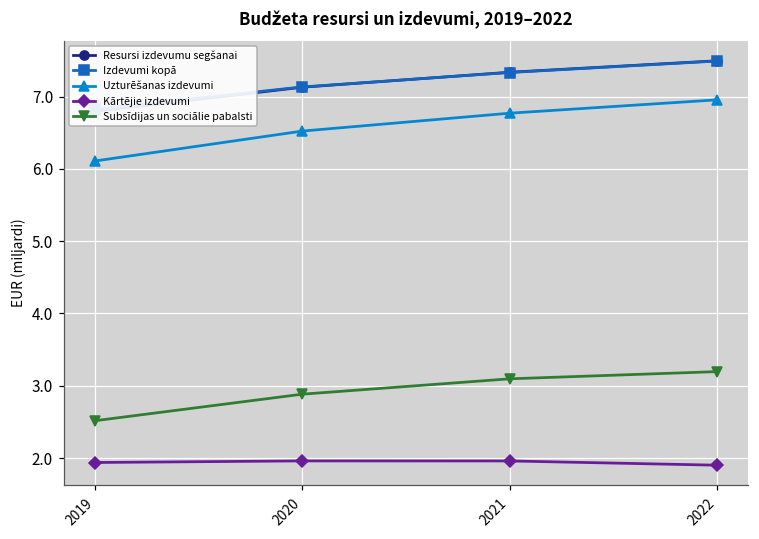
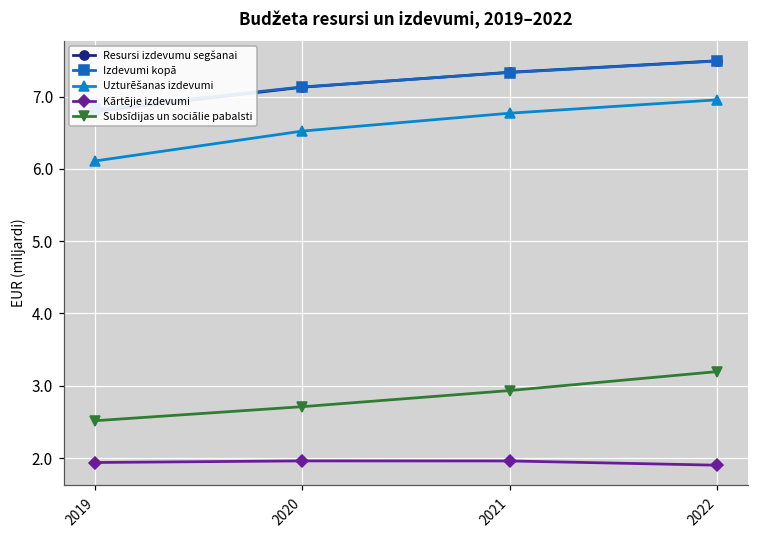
  {
    "Kārtējie izdevumi": {
      "2019": 1.9,
      "2020": 2.0,
      "2021": 2.0,
      "2022": 1.9
    },
    "Subsīdijas un sociālie pabalsti": {
      "2019": 2.5,
-     "2020": 2.9,
-     "2021": 3.1,
+     "2020": 2.7,
+     "2021": 2.9,
      "2022": 3.2
    }
  }
